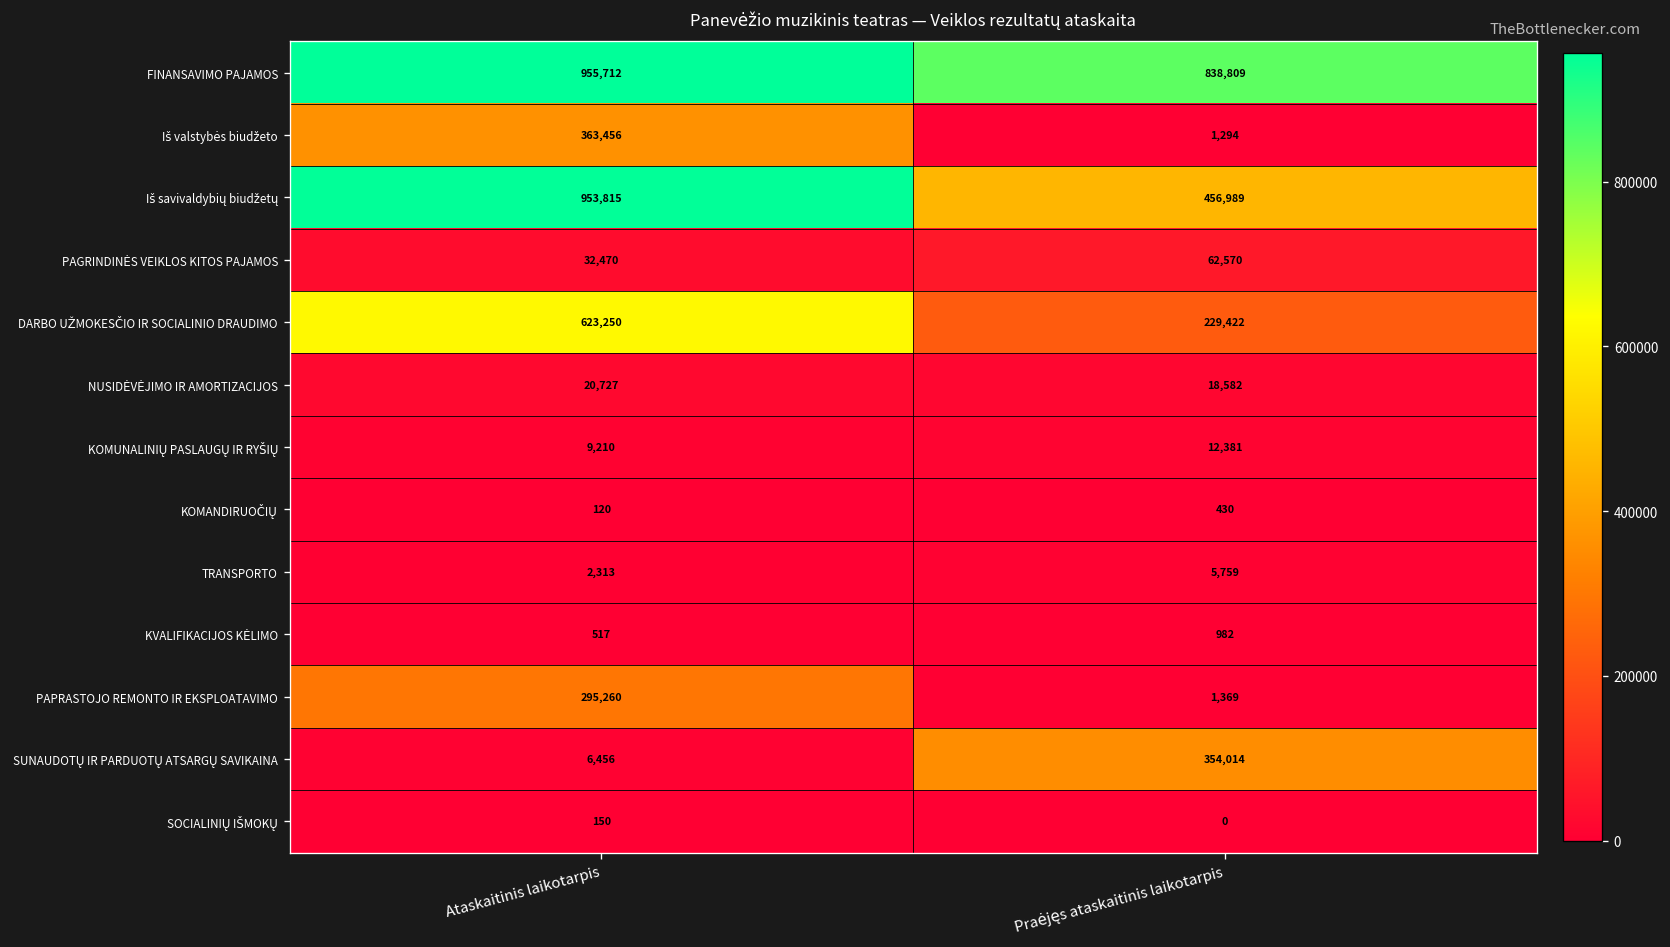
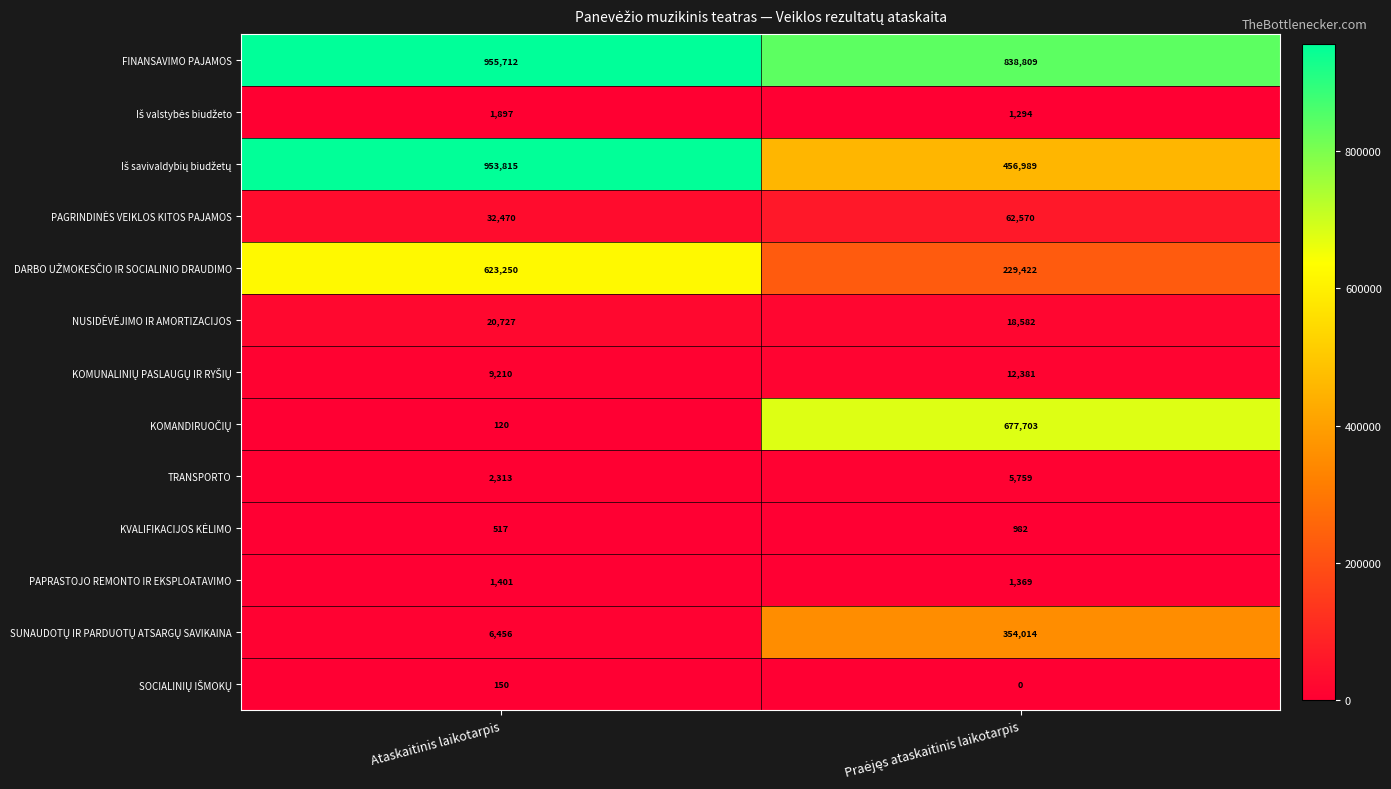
  {
    "FINANSAVIMO PAJAMOS": {
      "Ataskaitinis laikotarpis": "955,712",
      "Praėjęs ataskaitinis laikotarpis": "838,809"
    },
    "Iš valstybės biudžeto": {
-     "Ataskaitinis laikotarpis": "363,456",
+     "Ataskaitinis laikotarpis": "1,897",
      "Praėjęs ataskaitinis laikotarpis": "1,294"
    },
    "Iš savivaldybių biudžetų": {
      "Ataskaitinis laikotarpis": "953,815",
      "Praėjęs ataskaitinis laikotarpis": "456,989"
    },
    "PAGRINDINĖS VEIKLOS KITOS PAJAMOS": {
      "Ataskaitinis laikotarpis": "32,470",
      "Praėjęs ataskaitinis laikotarpis": "62,570"
    },
    "DARBO UŽMOKESČIO IR SOCIALINIO DRAUDIMO": {
      "Ataskaitinis laikotarpis": "623,250",
      "Praėjęs ataskaitinis laikotarpis": "229,422"
    },
    "NUSIDĖVĖJIMO IR AMORTIZACIJOS": {
      "Ataskaitinis laikotarpis": "20,727",
      "Praėjęs ataskaitinis laikotarpis": "18,582"
    },
    "KOMUNALINIŲ PASLAUGŲ IR RYŠIŲ": {
      "Ataskaitinis laikotarpis": "9,210",
      "Praėjęs ataskaitinis laikotarpis": "12,381"
    },
    "KOMANDIRUOČIŲ": {
      "Ataskaitinis laikotarpis": "120",
-     "Praėjęs ataskaitinis laikotarpis": "430"
+     "Praėjęs ataskaitinis laikotarpis": "677,703"
    },
    "TRANSPORTO": {
      "Ataskaitinis laikotarpis": "2,313",
      "Praėjęs ataskaitinis laikotarpis": "5,759"
    },
    "KVALIFIKACIJOS KĖLIMO": {
      "Ataskaitinis laikotarpis": "517",
      "Praėjęs ataskaitinis laikotarpis": "982"
    },
    "PAPRASTOJO REMONTO IR EKSPLOATAVIMO": {
-     "Ataskaitinis laikotarpis": "295,260",
+     "Ataskaitinis laikotarpis": "1,401",
      "Praėjęs ataskaitinis laikotarpis": "1,369"
    },
    "SUNAUDOTŲ IR PARDUOTŲ ATSARGŲ SAVIKAINA": {
      "Ataskaitinis laikotarpis": "6,456",
      "Praėjęs ataskaitinis laikotarpis": "354,014"
    },
    "SOCIALINIŲ IŠMOKŲ": {
      "Ataskaitinis laikotarpis": "150",
      "Praėjęs ataskaitinis laikotarpis": "0"
    }
  }
